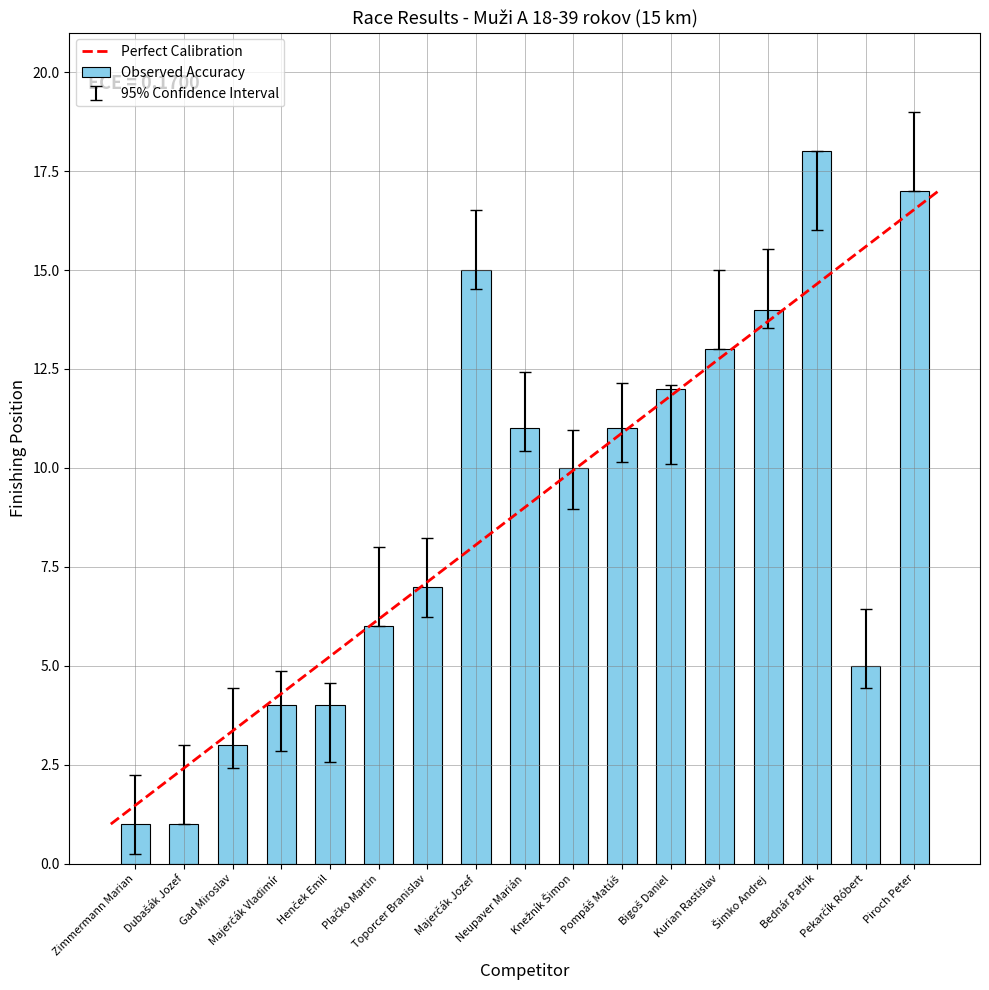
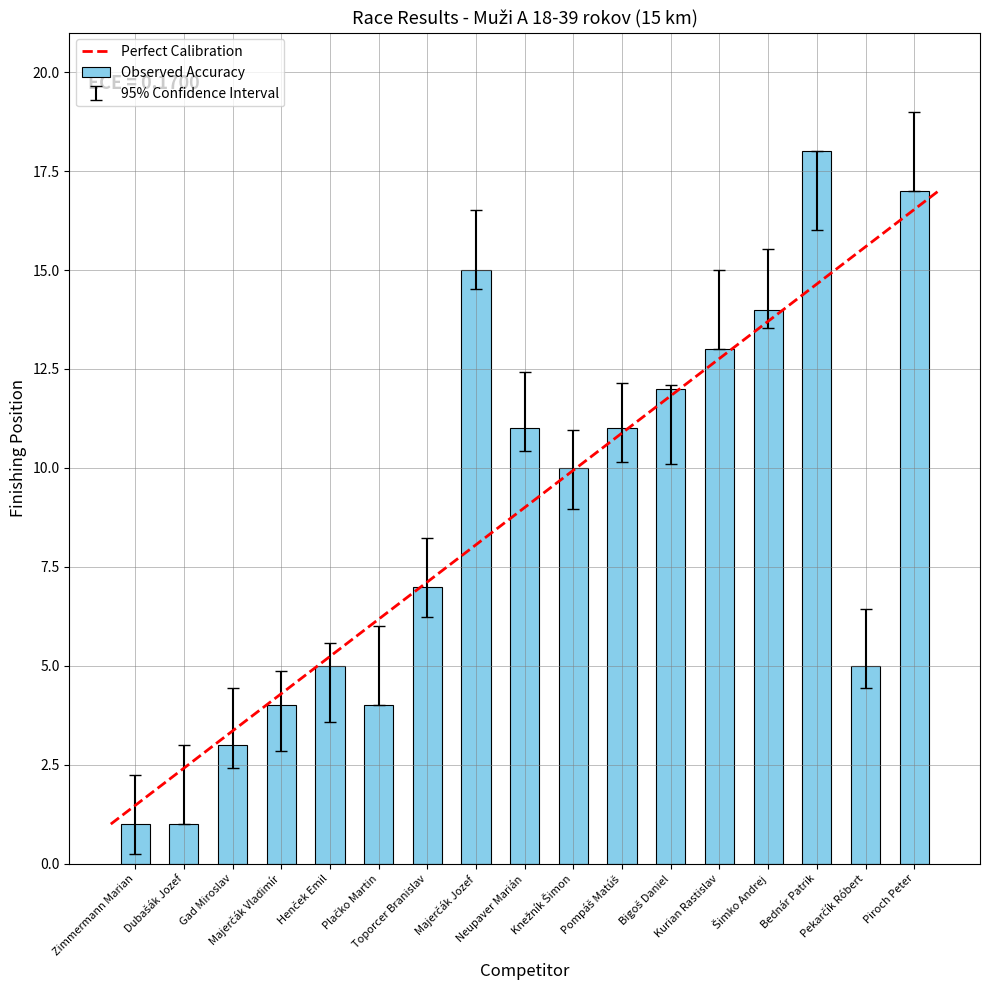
  {
    "Observed Accuracy": {
      "Zimmermann Marian": 1,
      "Dubašák Jozef": 1,
      "Gad Miroslav": 3,
      "Majerčák Vladimír": 4,
-     "Henček Emil": 4,
-     "Plačko Martin": 6,
+     "Henček Emil": 5,
+     "Plačko Martin": 4,
      "Toporcer Branislav": 7,
      "Majerčák Jozef": 15,
      "Neupaver Marián": 11,
      "Knežník Šimon": 10,
      "Pompáš Matúš": 11,
      "Bigoš Daniel": 12,
      "Kurian Rastislav": 13,
      "Šimko Andrej": 14,
      "Bednár Patrik": 18,
      "Pekarčík Róbert": 5,
      "Piroch Peter": 17
    }
  }
